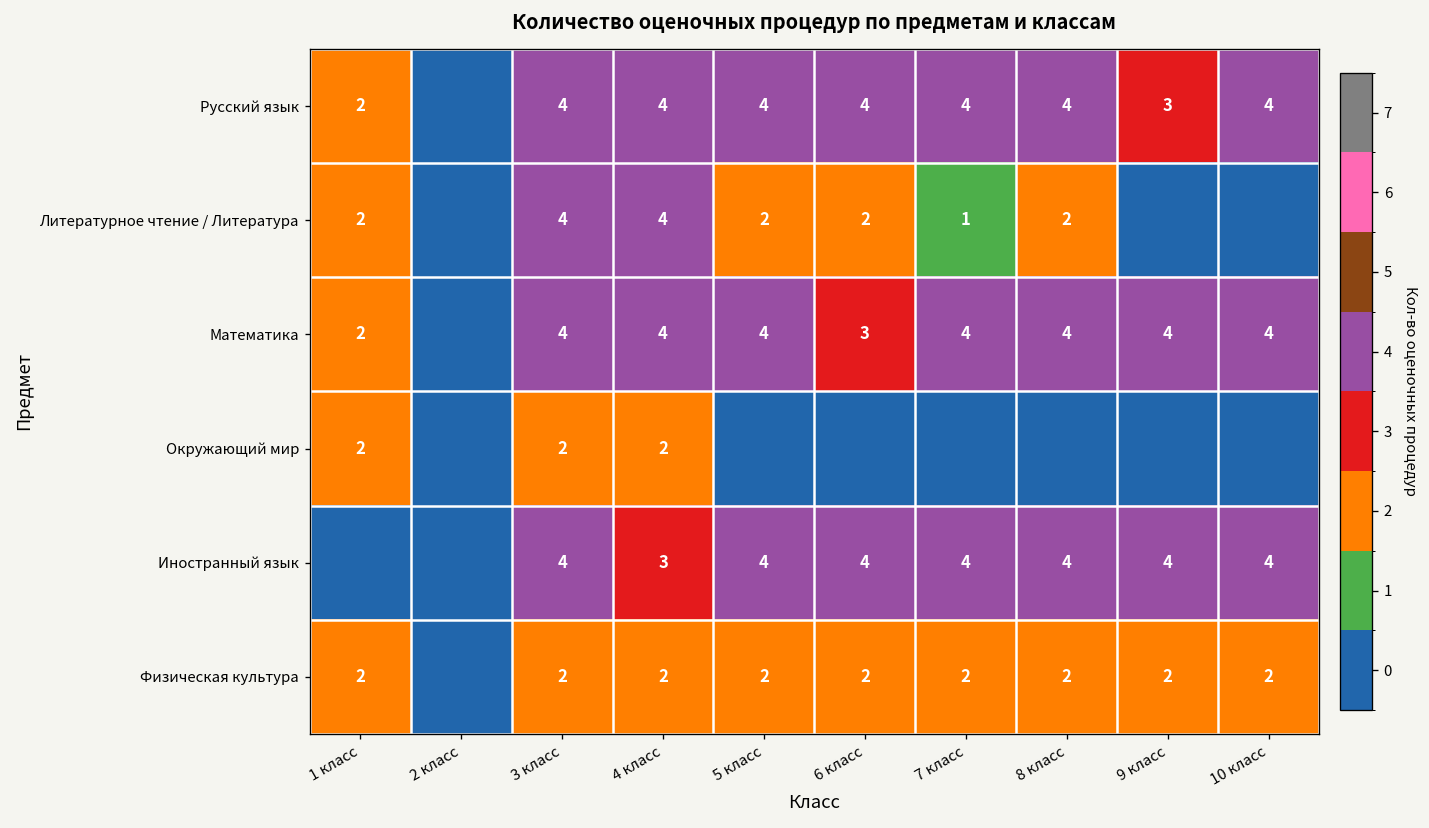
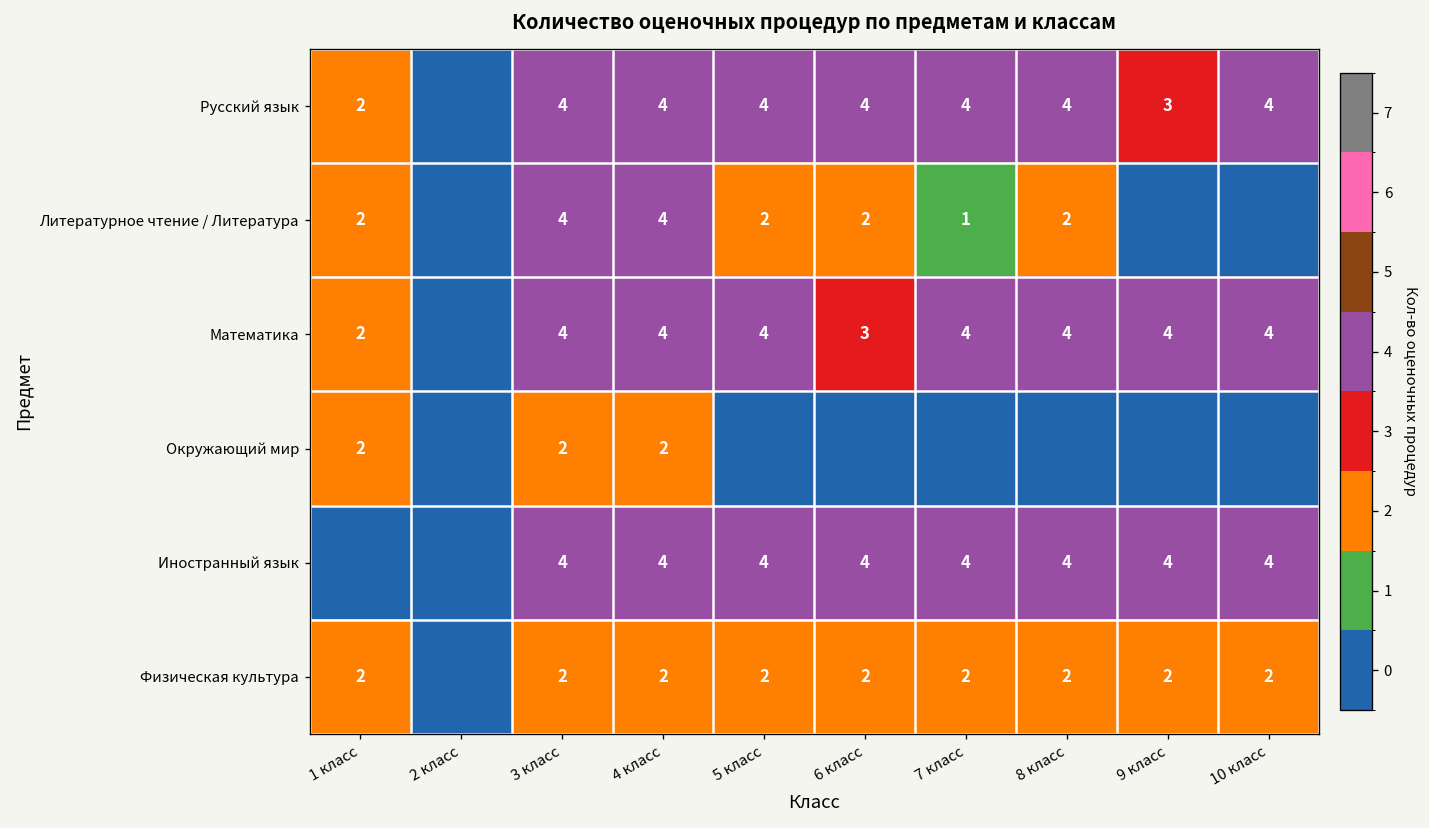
  {
    "Русский язык": {
      "1 класс": 2,
      "3 класс": 4,
      "4 класс": 4,
      "5 класс": 4,
      "6 класс": 4,
      "7 класс": 4,
      "8 класс": 4,
      "9 класс": 3,
      "10 класс": 4
    },
    "Литературное чтение / Литература": {
      "1 класс": 2,
      "3 класс": 4,
      "4 класс": 4,
      "5 класс": 2,
      "6 класс": 2,
      "7 класс": 1,
      "8 класс": 2
    },
    "Математика": {
      "1 класс": 2,
      "3 класс": 4,
      "4 класс": 4,
      "5 класс": 4,
      "6 класс": 3,
      "7 класс": 4,
      "8 класс": 4,
      "9 класс": 4,
      "10 класс": 4
    },
    "Окружающий мир": {
      "1 класс": 2,
      "3 класс": 2,
      "4 класс": 2
    },
    "Иностранный язык": {
      "3 класс": 4,
-     "4 класс": 3,
+     "4 класс": 4,
      "5 класс": 4,
      "6 класс": 4,
      "7 класс": 4,
      "8 класс": 4,
      "9 класс": 4,
      "10 класс": 4
    },
    "Физическая культура": {
      "1 класс": 2,
      "3 класс": 2,
      "4 класс": 2,
      "5 класс": 2,
      "6 класс": 2,
      "7 класс": 2,
      "8 класс": 2,
      "9 класс": 2,
      "10 класс": 2
    }
  }
